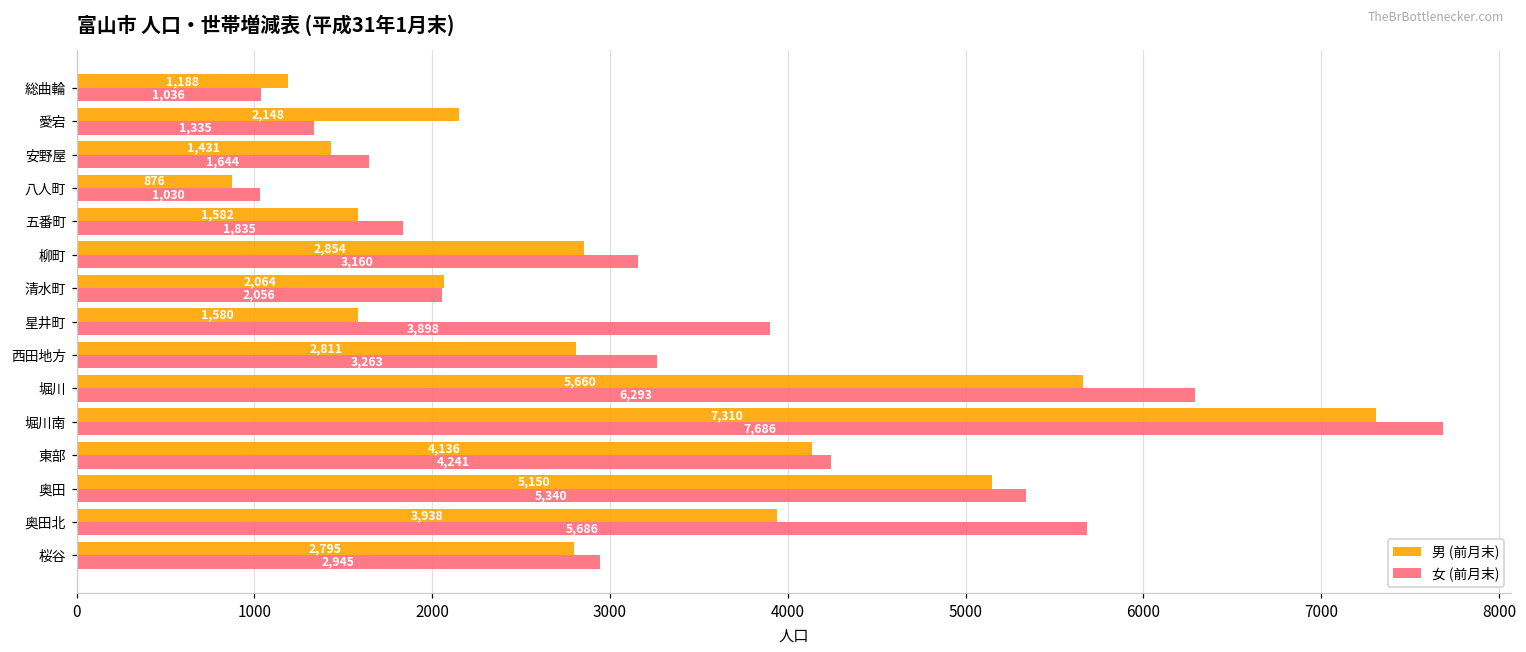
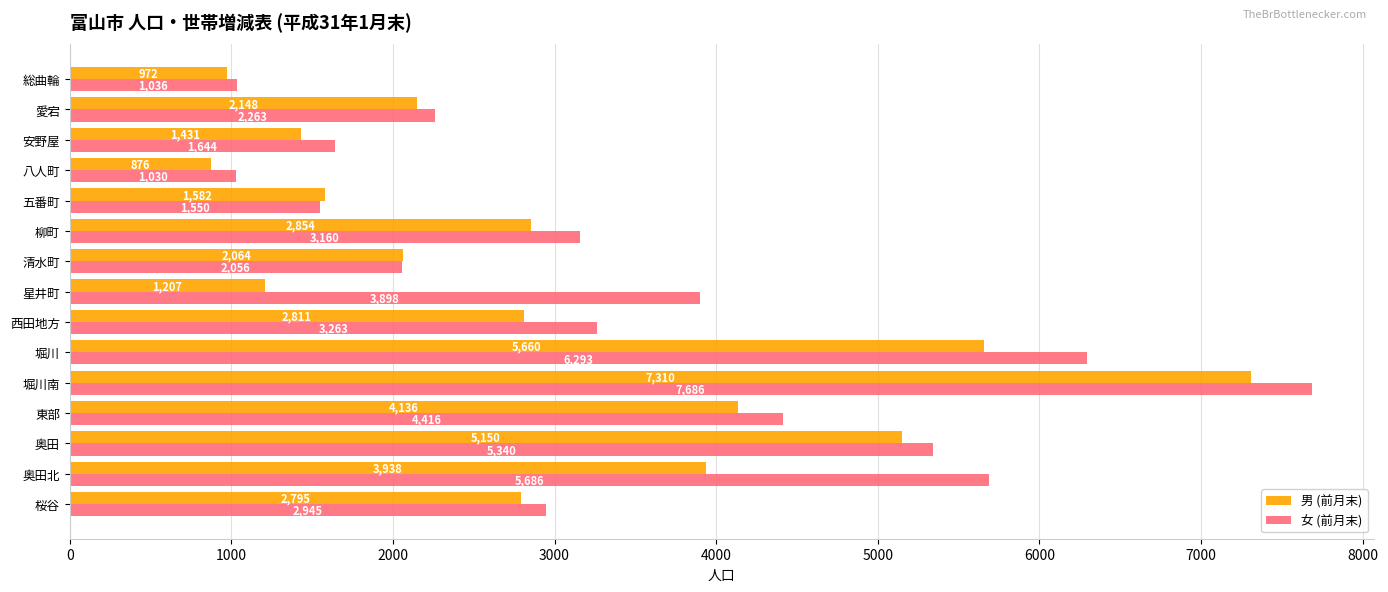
  {
    "男 (前月末)": {
-     "総曲輪": "1,188",
+     "総曲輪": "972",
      "愛宕": "2,148",
      "安野屋": "1,431",
      "八人町": "876",
      "五番町": "1,582",
      "柳町": "2,854",
      "清水町": "2,064",
-     "星井町": "1,580",
+     "星井町": "1,207",
      "西田地方": "2,811",
      "堀川": "5,660",
      "堀川南": "7,310",
      "東部": "4,136",
      "奥田": "5,150",
      "奥田北": "3,938",
      "桜谷": "2,795"
    },
    "女 (前月末)": {
      "総曲輪": "1,036",
-     "愛宕": "1,335",
+     "愛宕": "2,263",
      "安野屋": "1,644",
      "八人町": "1,030",
-     "五番町": "1,835",
+     "五番町": "1,550",
      "柳町": "3,160",
      "清水町": "2,056",
      "星井町": "3,898",
      "西田地方": "3,263",
      "堀川": "6,293",
      "堀川南": "7,686",
-     "東部": "4,241",
+     "東部": "4,416",
      "奥田": "5,340",
      "奥田北": "5,686",
      "桜谷": "2,945"
    }
  }
